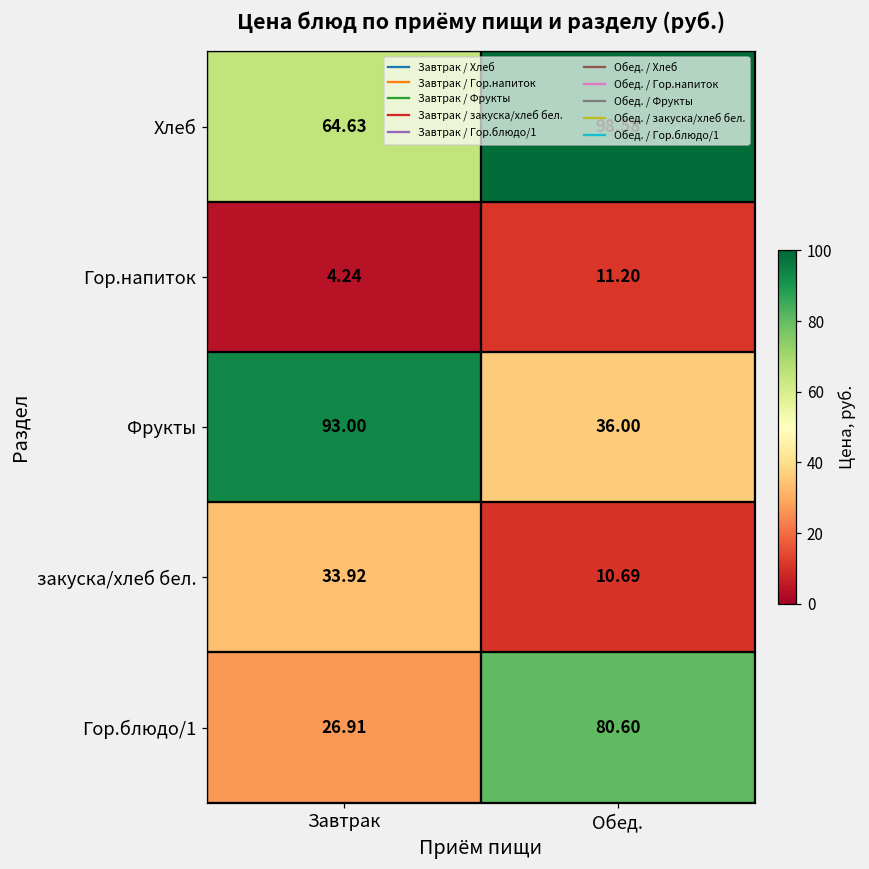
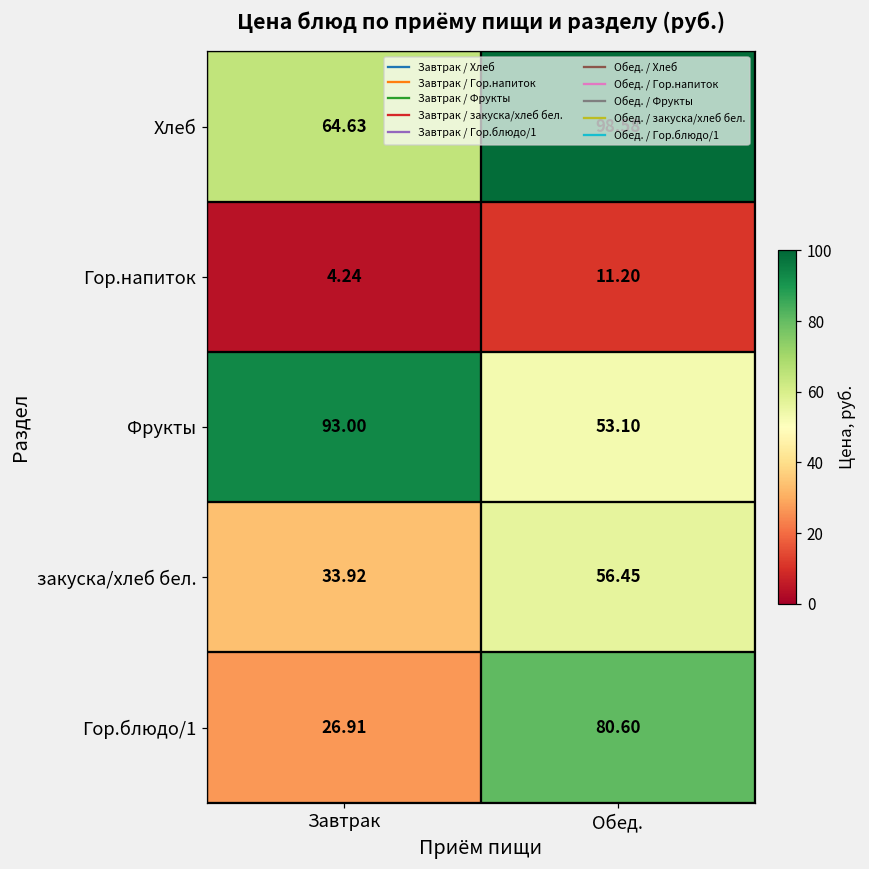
  {
    "Хлеб": {
      "Завтрак": 64.63
    },
    "Гор.напиток": {
      "Завтрак": 4.24,
      "Обед.": 11.20
    },
    "Фрукты": {
      "Завтрак": 93.00,
-     "Обед.": 36.00
+     "Обед.": 53.10
    },
    "закуска/хлеб бел.": {
      "Завтрак": 33.92,
-     "Обед.": 10.69
+     "Обед.": 56.45
    },
    "Гор.блюдо/1": {
      "Завтрак": 26.91,
      "Обед.": 80.60
    }
  }
